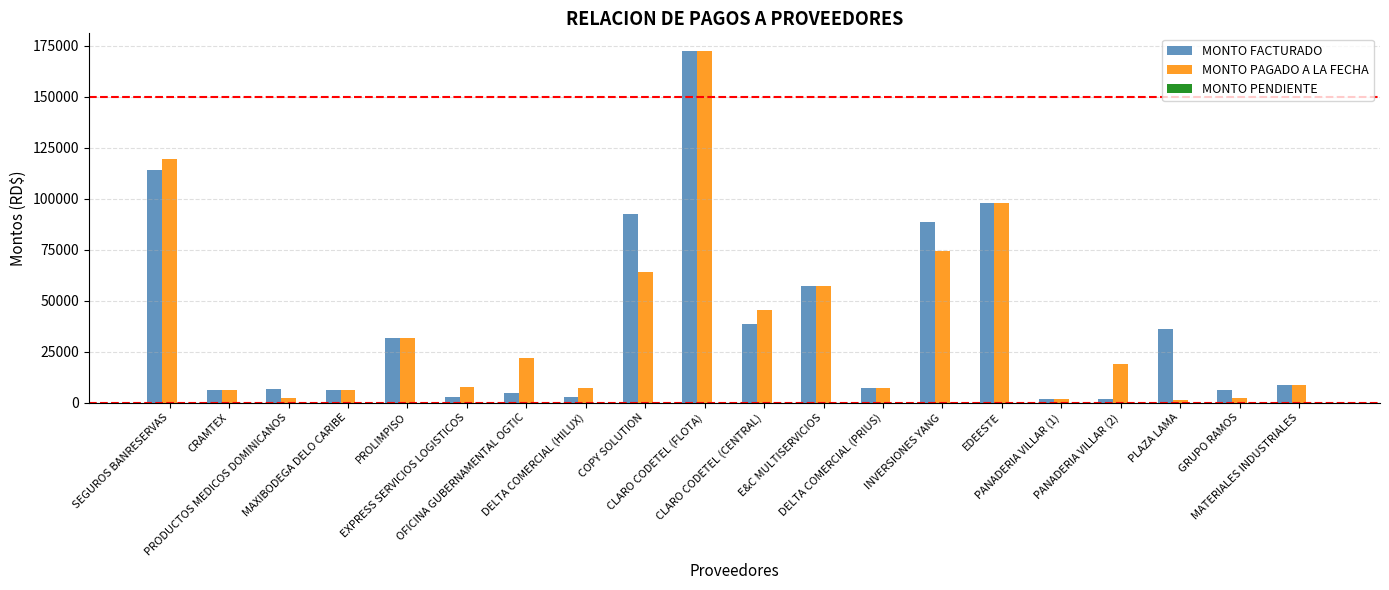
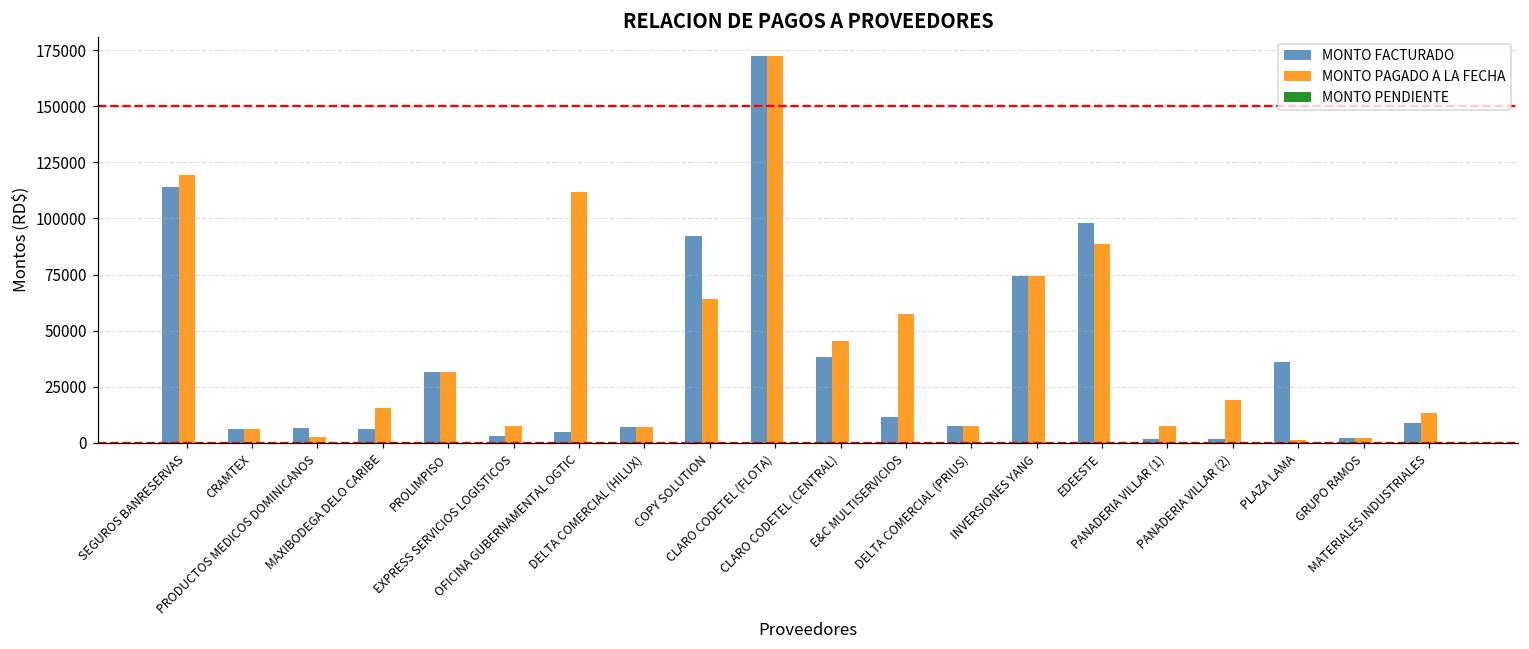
  {
    "MONTO FACTURADO": {
      "SEGUROS BANRESERVAS": 114000,
      "CRAMTEX": 6000,
      "PRODUCTOS MEDICOS DOMINICANOS": 7000,
      "MAXIBODEGA DELO CARIBE": 6000,
      "PROLIMPISO": 32000,
      "EXPRESS SERVICIOS LOGISTICOS": 3000,
      "OFICINA GUBERNAMENTAL OGTIC": 5000,
-     "DELTA COMERCIAL (HILUX)": 3000,
+     "DELTA COMERCIAL (HILUX)": 7000,
      "COPY SOLUTION": 92000,
      "CLARO CODETEL (FLOTA)": 172000,
      "CLARO CODETEL (CENTRAL)": 38000,
-     "E&C MULTISERVICIOS": 57000,
+     "E&C MULTISERVICIOS": 12000,
      "DELTA COMERCIAL (PRIUS)": 7000,
-     "INVERSIONES YANG": 89000,
+     "INVERSIONES YANG": 74000,
      "EDEESTE": 98000,
      "PANADERIA VILLAR (1)": 2000,
      "PANADERIA VILLAR (2)": 2000,
      "PLAZA LAMA": 36000,
-     "GRUPO RAMOS": 6000,
+     "GRUPO RAMOS": 2000,
      "MATERIALES INDUSTRIALES": 9000
    },
    "MONTO PAGADO A LA FECHA": {
      "SEGUROS BANRESERVAS": 119000,
      "CRAMTEX": 6000,
      "PRODUCTOS MEDICOS DOMINICANOS": 2000,
-     "MAXIBODEGA DELO CARIBE": 6000,
+     "MAXIBODEGA DELO CARIBE": 15000,
      "PROLIMPISO": 32000,
      "EXPRESS SERVICIOS LOGISTICOS": 8000,
-     "OFICINA GUBERNAMENTAL OGTIC": 22000,
+     "OFICINA GUBERNAMENTAL OGTIC": 112000,
      "DELTA COMERCIAL (HILUX)": 7000,
      "COPY SOLUTION": 64000,
      "CLARO CODETEL (FLOTA)": 172000,
      "CLARO CODETEL (CENTRAL)": 45000,
      "E&C MULTISERVICIOS": 57000,
      "DELTA COMERCIAL (PRIUS)": 7000,
      "INVERSIONES YANG": 74000,
-     "EDEESTE": 98000,
-     "PANADERIA VILLAR (1)": 2000,
+     "EDEESTE": 88000,
+     "PANADERIA VILLAR (1)": 8000,
      "PANADERIA VILLAR (2)": 19000,
      "PLAZA LAMA": 1000,
      "GRUPO RAMOS": 2000,
-     "MATERIALES INDUSTRIALES": 9000
+     "MATERIALES INDUSTRIALES": 13000
    },
    "MONTO PENDIENTE": {
      "SEGUROS BANRESERVAS": 0,
      "CRAMTEX": 0,
      "PRODUCTOS MEDICOS DOMINICANOS": 0,
      "MAXIBODEGA DELO CARIBE": 0,
      "PROLIMPISO": 0,
      "EXPRESS SERVICIOS LOGISTICOS": 0,
      "OFICINA GUBERNAMENTAL OGTIC": 0,
      "DELTA COMERCIAL (HILUX)": 0,
      "COPY SOLUTION": 0,
      "CLARO CODETEL (FLOTA)": 0,
      "CLARO CODETEL (CENTRAL)": 0,
      "E&C MULTISERVICIOS": 0,
      "DELTA COMERCIAL (PRIUS)": 0,
      "INVERSIONES YANG": 0,
      "EDEESTE": 0,
      "PANADERIA VILLAR (1)": 0,
      "PANADERIA VILLAR (2)": 0,
      "PLAZA LAMA": 0,
      "GRUPO RAMOS": 0,
      "MATERIALES INDUSTRIALES": 0
    }
  }
